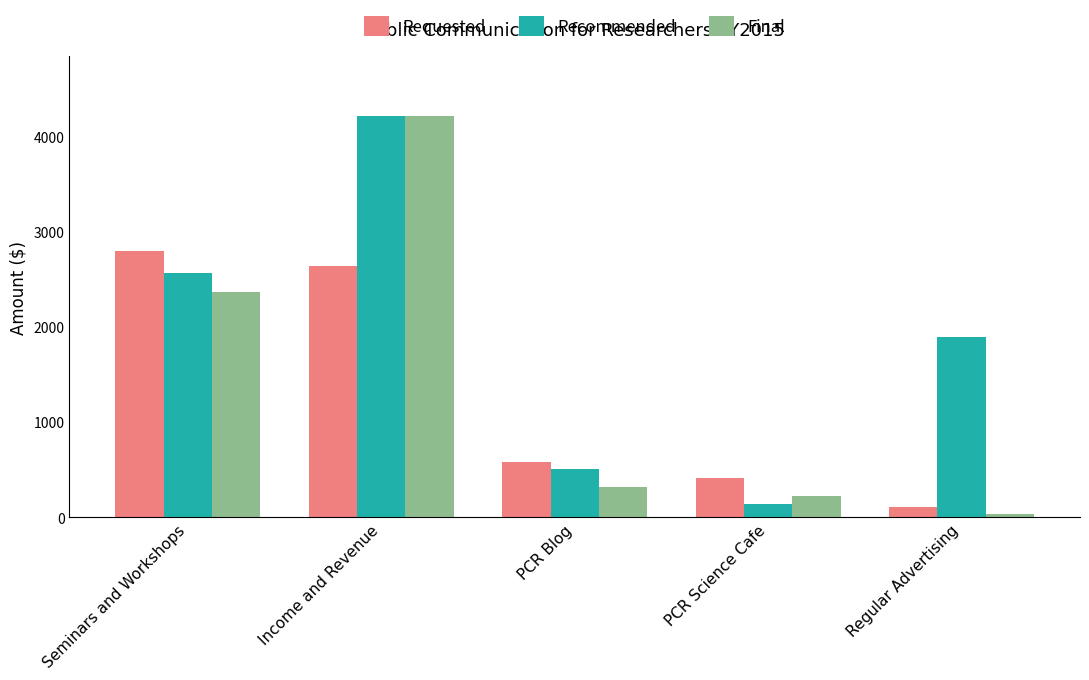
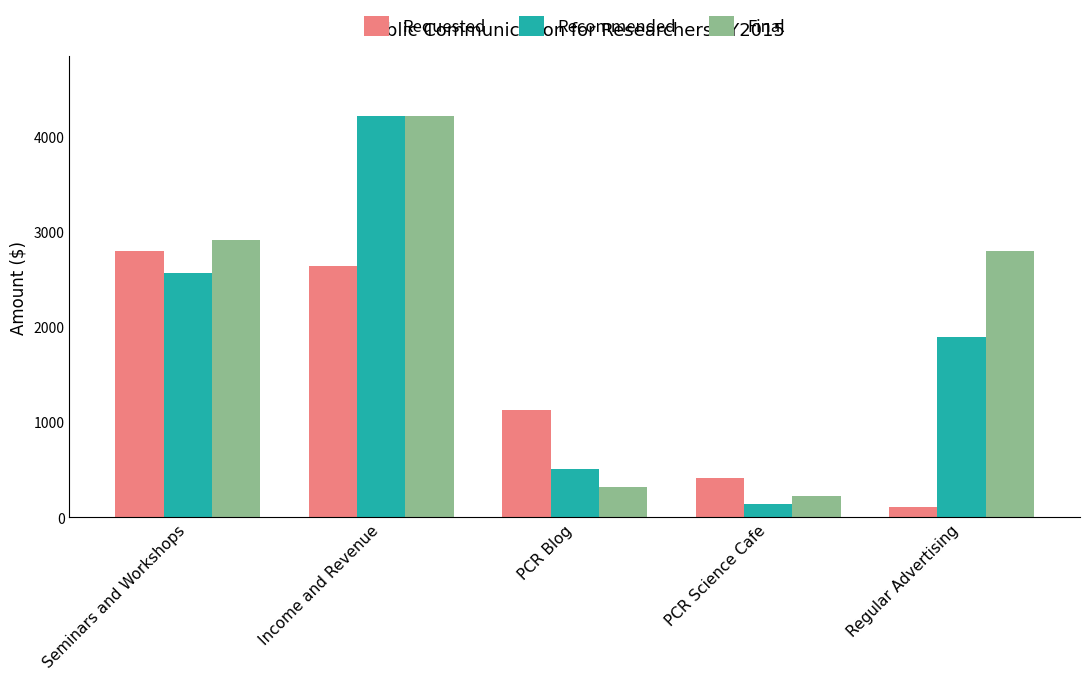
  {
    "Requested": {
      "Seminars and Workshops": 2800,
      "Income and Revenue": 2600,
-     "PCR Blog": 600,
+     "PCR Blog": 1100,
      "PCR Science Cafe": 400,
      "Regular Advertising": 100
    },
    "Recommended": {
      "Seminars and Workshops": 2600,
      "Income and Revenue": 4200,
      "PCR Blog": 500,
      "PCR Science Cafe": 100,
      "Regular Advertising": 1900
    },
    "Final": {
-     "Seminars and Workshops": 2400,
+     "Seminars and Workshops": 2900,
      "Income and Revenue": 4200,
      "PCR Blog": 300,
      "PCR Science Cafe": 200,
-     "Regular Advertising": 0
+     "Regular Advertising": 2800
    }
  }
